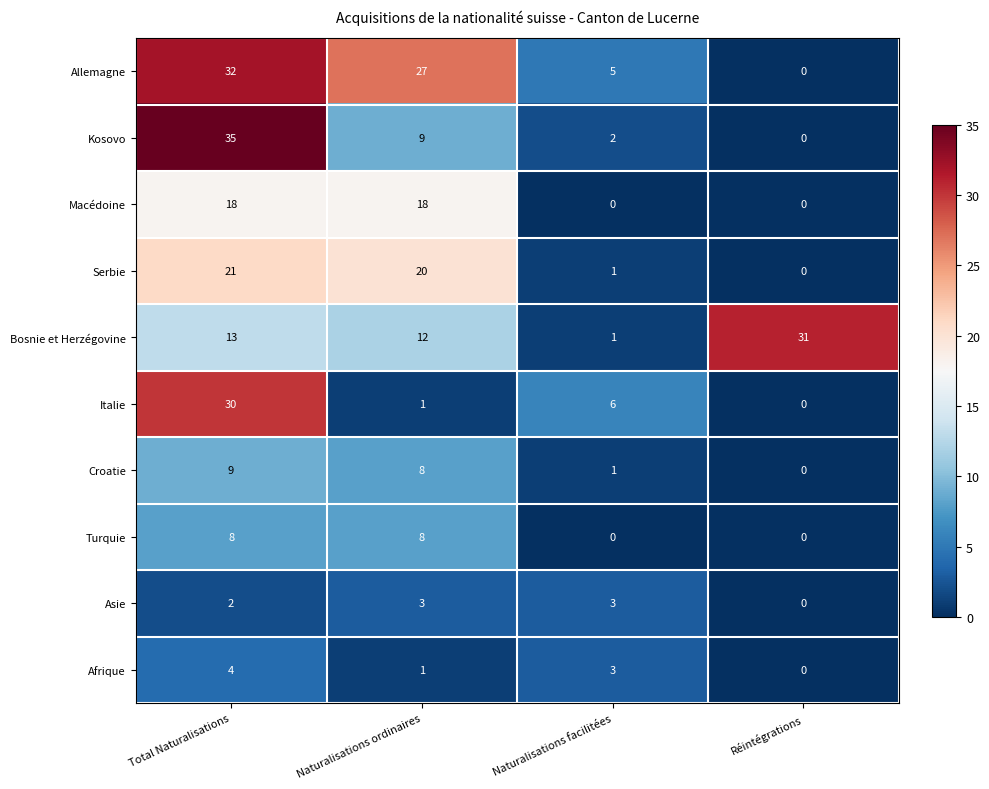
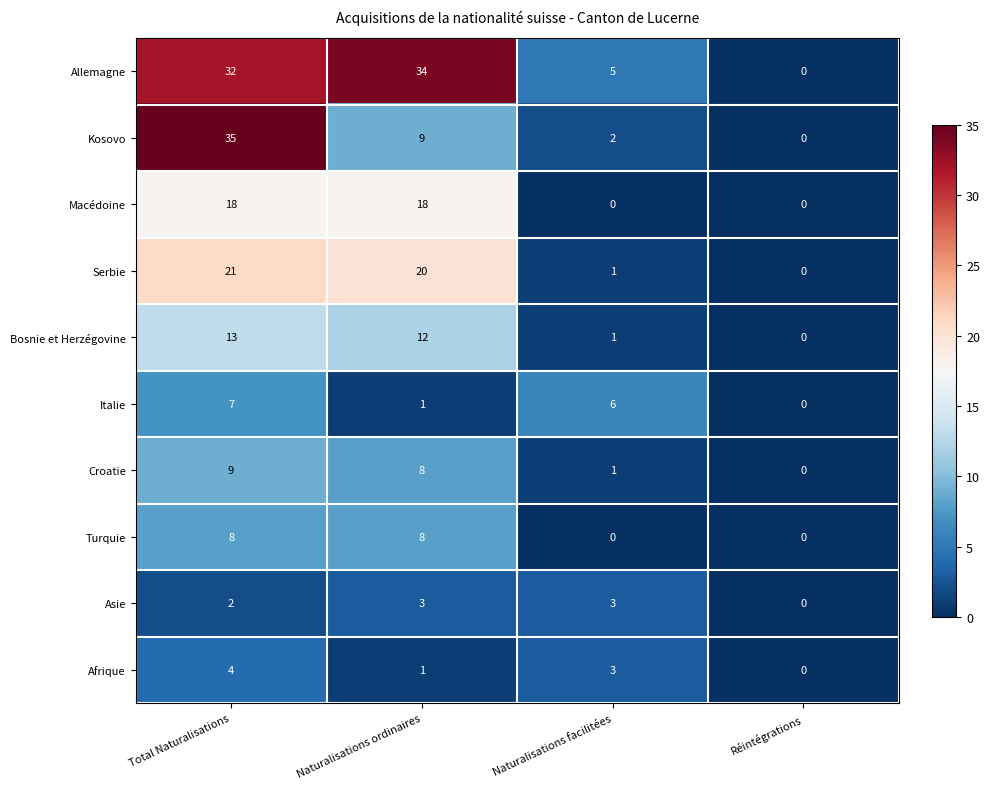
  {
    "Allemagne": {
      "Total Naturalisations": 32,
-     "Naturalisations ordinaires": 27,
+     "Naturalisations ordinaires": 34,
      "Naturalisations facilitées": 5,
      "Réintégrations": 0
    },
    "Kosovo": {
      "Total Naturalisations": 35,
      "Naturalisations ordinaires": 9,
      "Naturalisations facilitées": 2,
      "Réintégrations": 0
    },
    "Macédoine": {
      "Total Naturalisations": 18,
      "Naturalisations ordinaires": 18,
      "Naturalisations facilitées": 0,
      "Réintégrations": 0
    },
    "Serbie": {
      "Total Naturalisations": 21,
      "Naturalisations ordinaires": 20,
      "Naturalisations facilitées": 1,
      "Réintégrations": 0
    },
    "Bosnie et Herzégovine": {
      "Total Naturalisations": 13,
      "Naturalisations ordinaires": 12,
      "Naturalisations facilitées": 1,
-     "Réintégrations": 31
+     "Réintégrations": 0
    },
    "Italie": {
-     "Total Naturalisations": 30,
+     "Total Naturalisations": 7,
      "Naturalisations ordinaires": 1,
      "Naturalisations facilitées": 6,
      "Réintégrations": 0
    },
    "Croatie": {
      "Total Naturalisations": 9,
      "Naturalisations ordinaires": 8,
      "Naturalisations facilitées": 1,
      "Réintégrations": 0
    },
    "Turquie": {
      "Total Naturalisations": 8,
      "Naturalisations ordinaires": 8,
      "Naturalisations facilitées": 0,
      "Réintégrations": 0
    },
    "Asie": {
      "Total Naturalisations": 2,
      "Naturalisations ordinaires": 3,
      "Naturalisations facilitées": 3,
      "Réintégrations": 0
    },
    "Afrique": {
      "Total Naturalisations": 4,
      "Naturalisations ordinaires": 1,
      "Naturalisations facilitées": 3,
      "Réintégrations": 0
    }
  }
